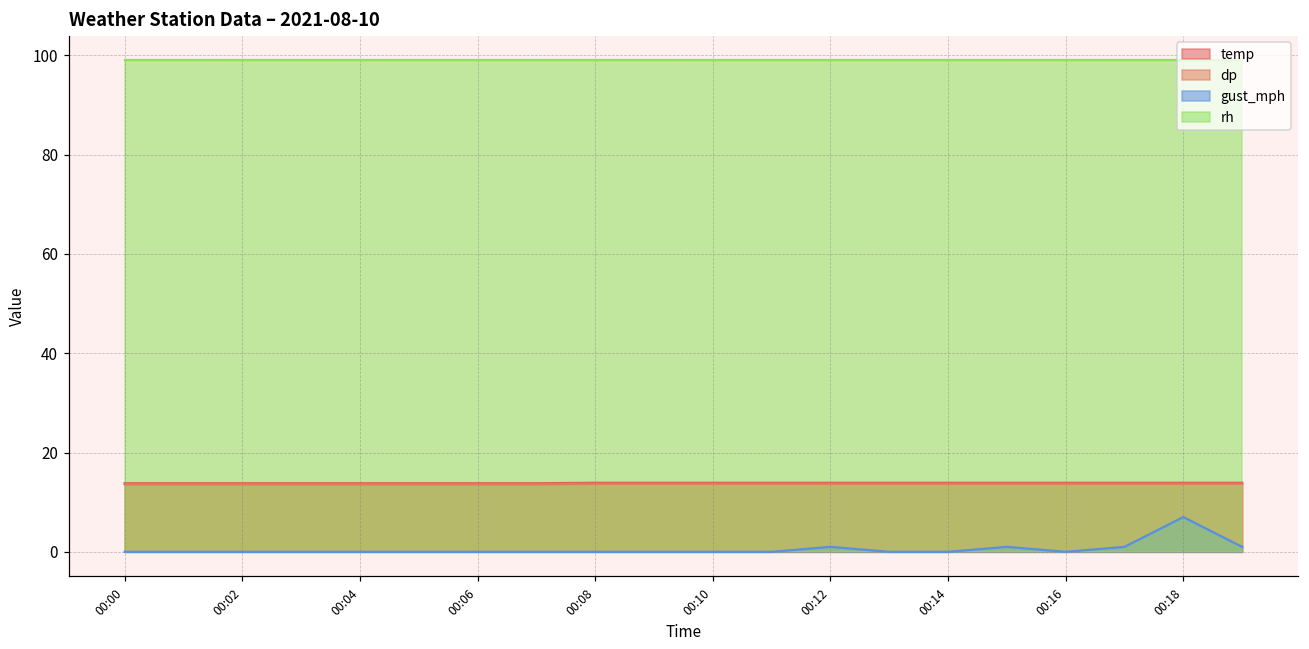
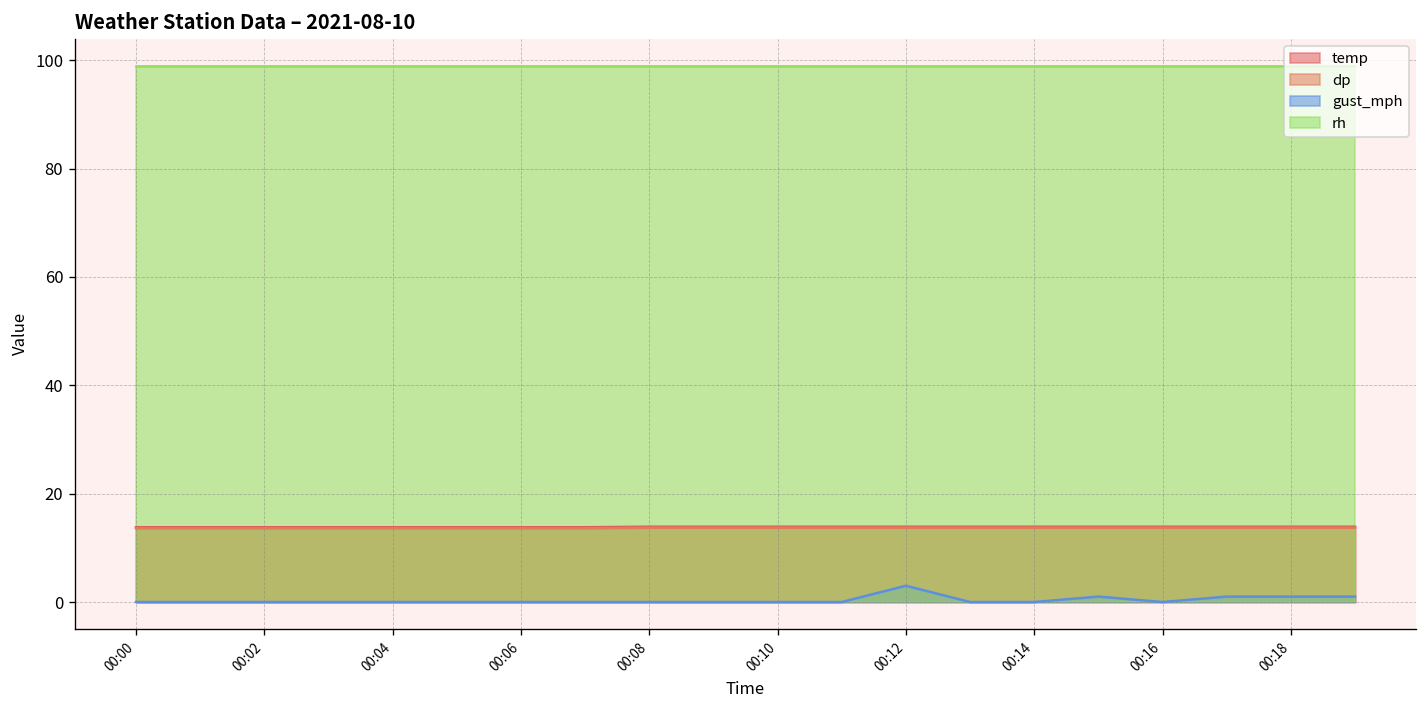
  {
    "gust_mph": {
      "00:00": 0,
      "00:02": 0,
      "00:04": 0,
      "00:06": 0,
      "00:08": 0,
      "00:10": 0,
-     "00:12": 1,
+     "00:12": 3,
      "00:14": 0,
      "00:16": 0,
-     "00:18": 7
+     "00:18": 1
    },
    "rh": {
      "00:00": 99,
      "00:02": 99,
      "00:04": 99,
      "00:06": 99,
      "00:08": 99,
      "00:10": 99,
      "00:12": 99,
      "00:14": 99,
      "00:16": 99
    }
  }
